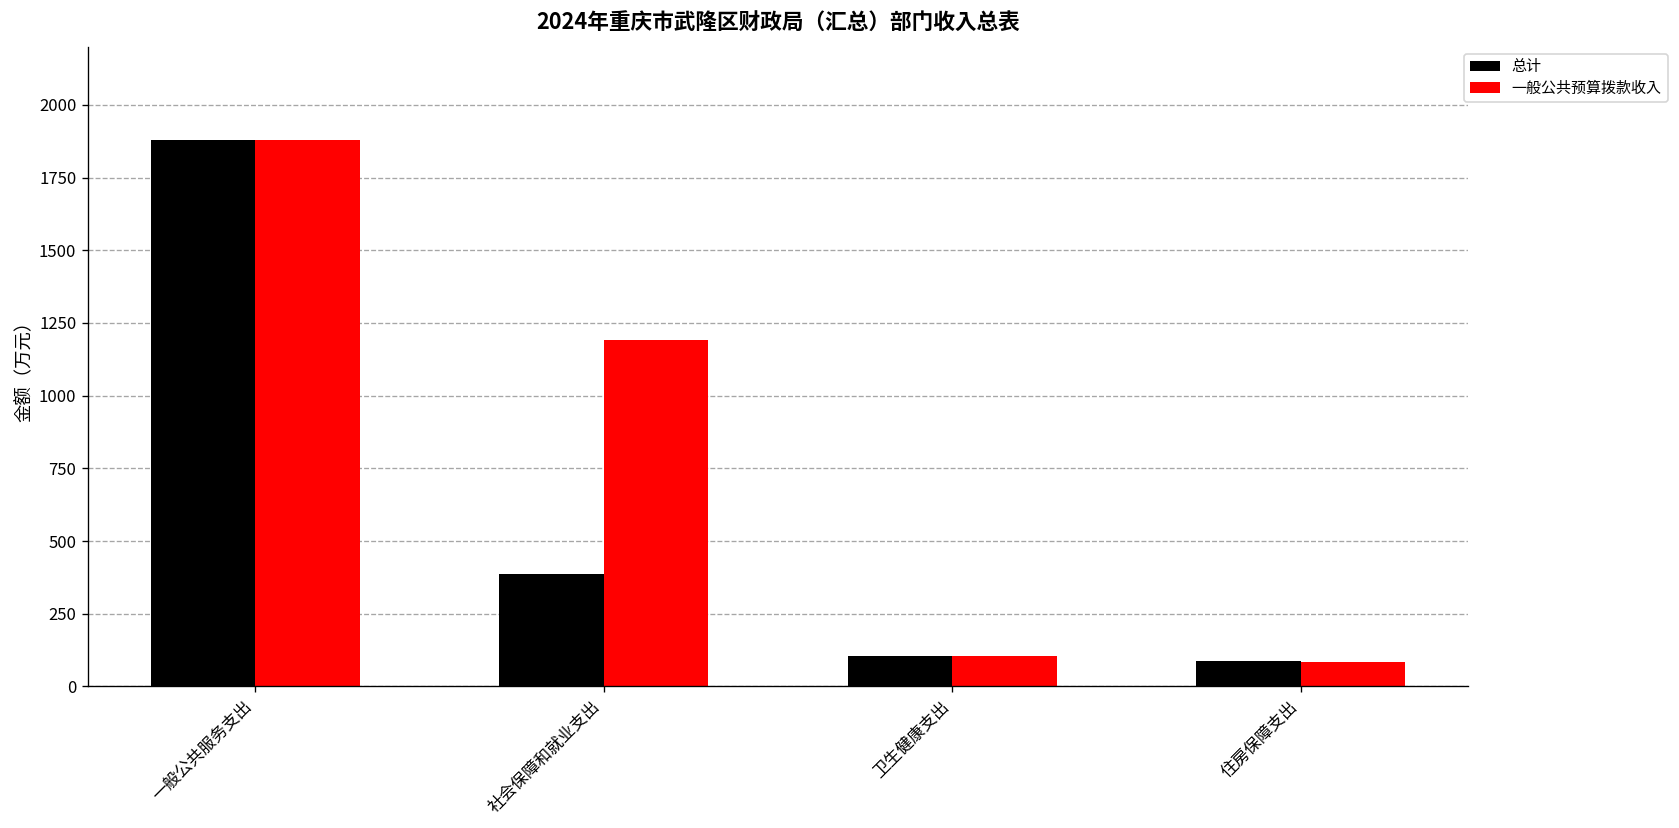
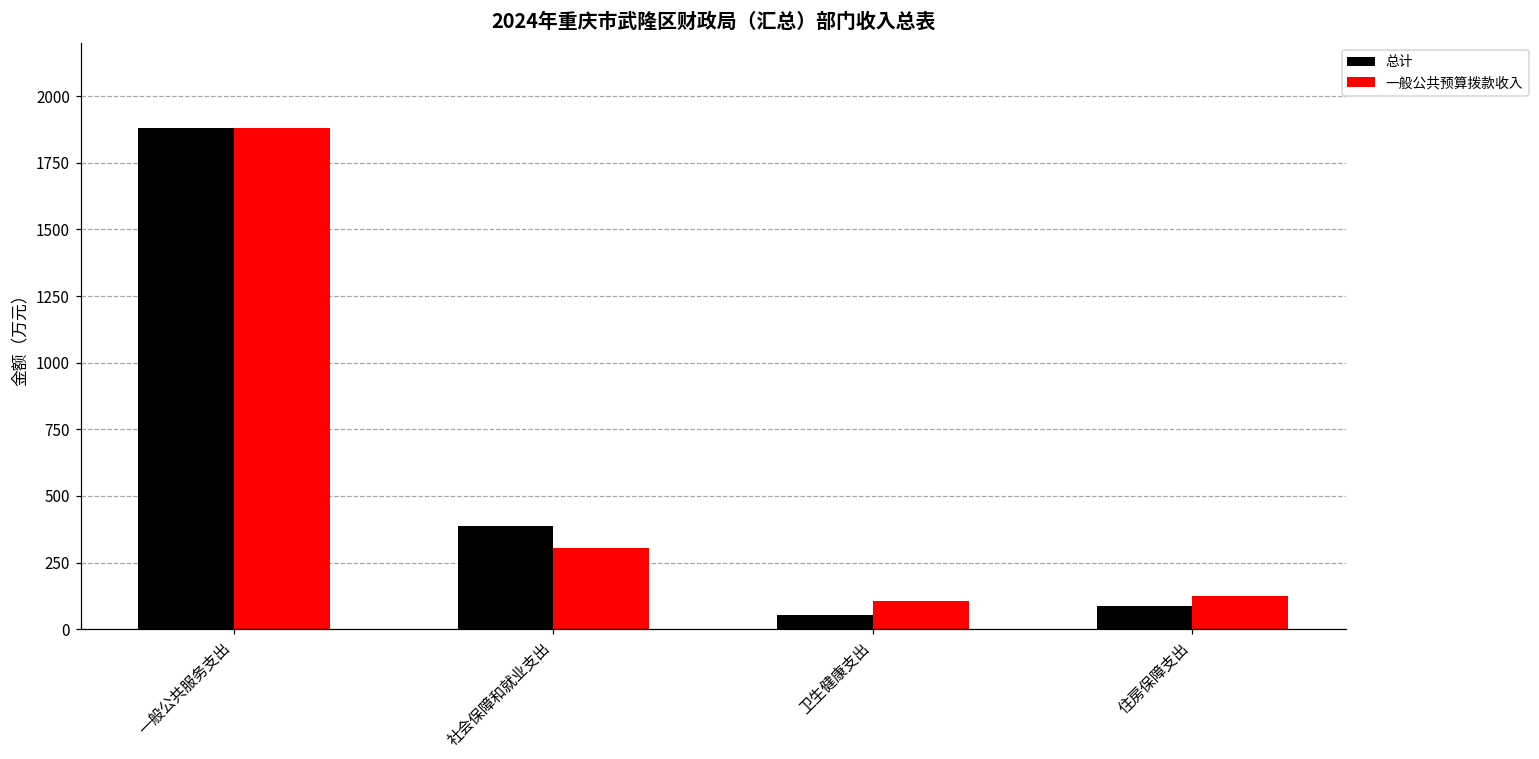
  {
    "总计": {
      "一般公共服务支出": 1880,
      "社会保障和就业支出": 390,
-     "卫生健康支出": 110,
+     "卫生健康支出": 50,
      "住房保障支出": 90
    },
    "一般公共预算拨款收入": {
      "一般公共服务支出": 1880,
-     "社会保障和就业支出": 1190,
+     "社会保障和就业支出": 310,
      "卫生健康支出": 110,
-     "住房保障支出": 80
+     "住房保障支出": 120
    }
  }
